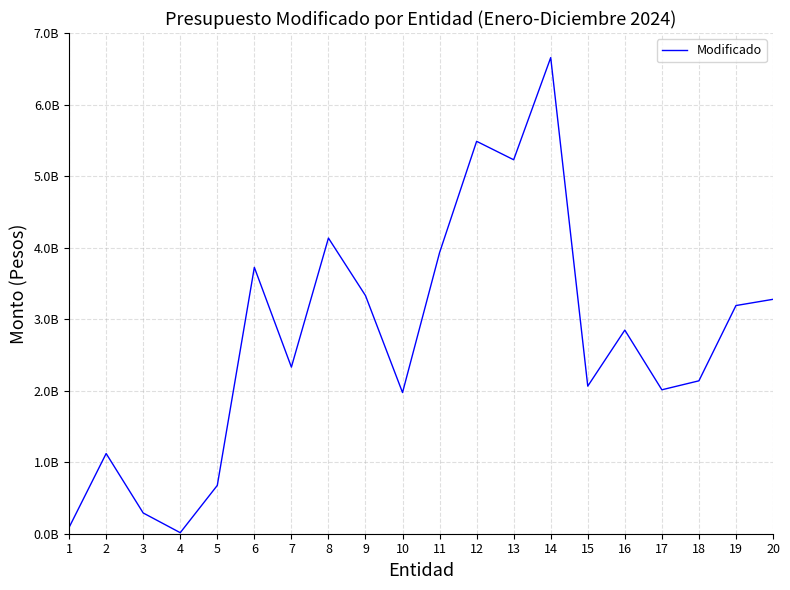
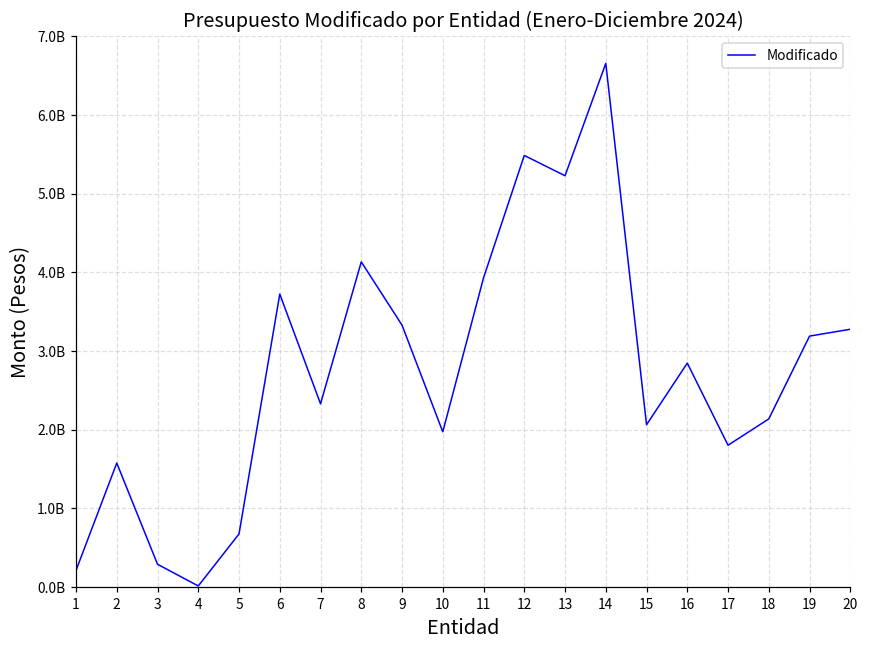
  {
-   "1": 100000000,
-   "2": 1100000000,
+   "1": 200000000,
+   "2": 1600000000,
    "3": 300000000,
    "4": 0,
    "5": 700000000,
    "6": 3700000000,
    "7": 2300000000,
    "8": 4100000000,
    "9": 3300000000,
    "10": 2000000000,
    "11": 3900000000,
    "12": 5500000000,
    "13": 5200000000,
    "14": 6700000000,
    "15": 2100000000,
    "16": 2800000000,
-   "17": 2000000000,
+   "17": 1800000000,
    "18": 2100000000,
    "19": 3200000000,
    "20": 3300000000
  }
